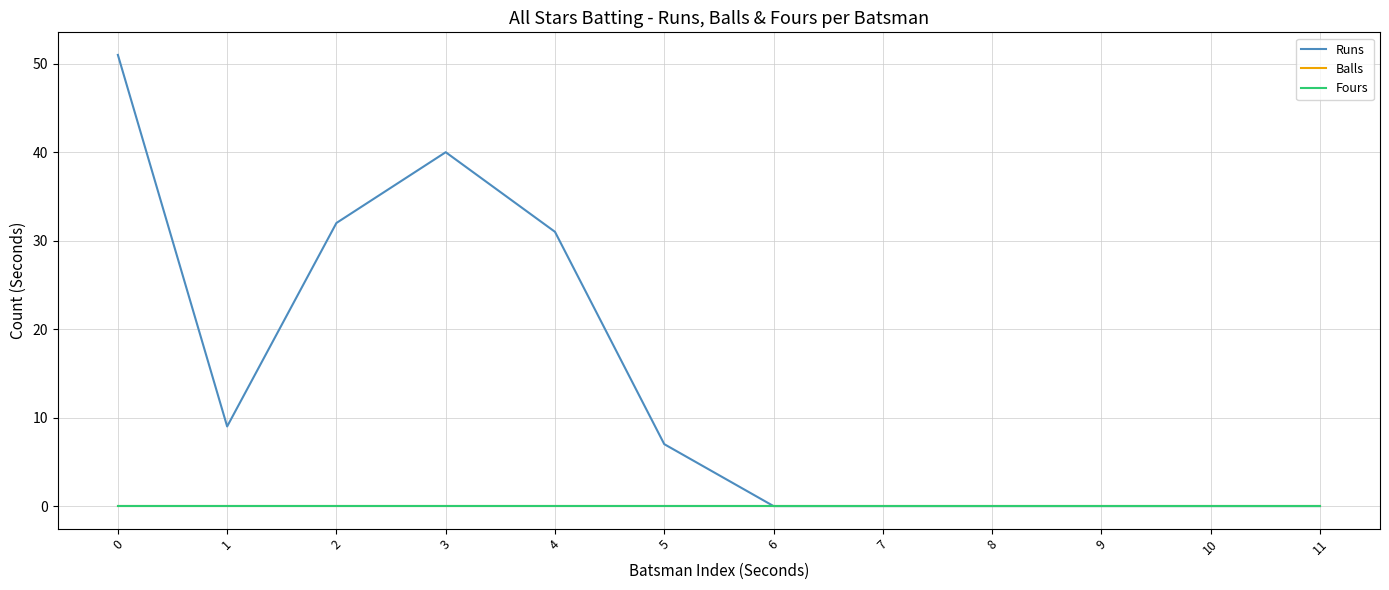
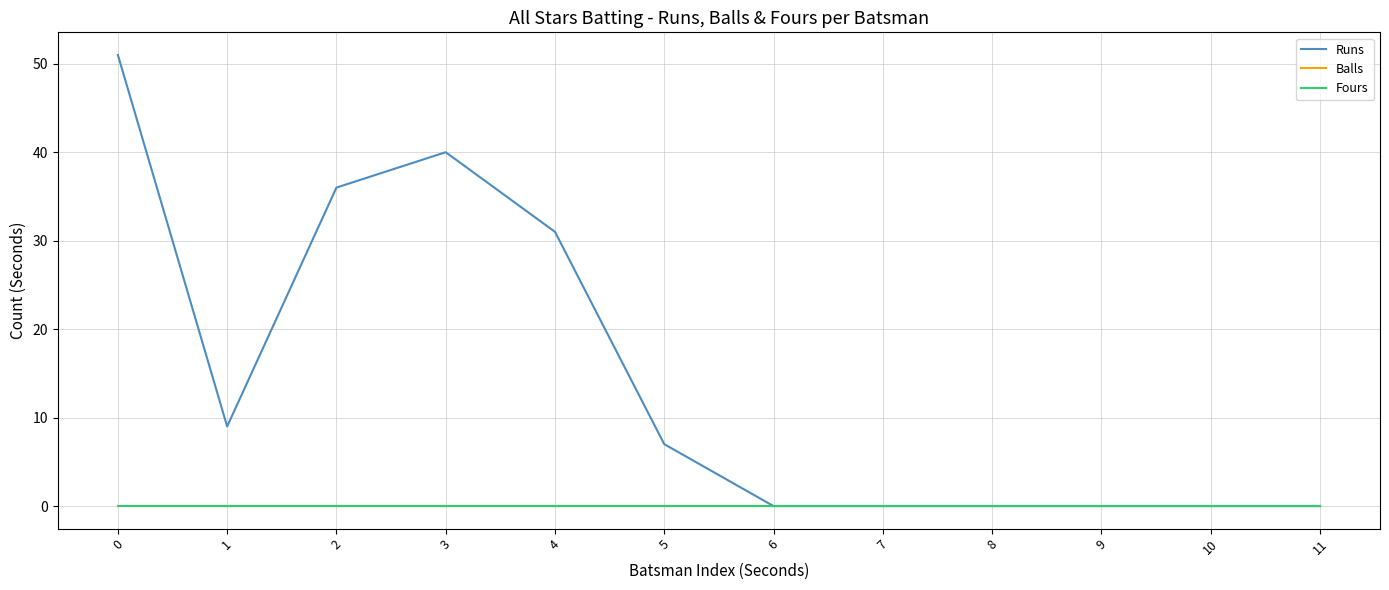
  {
    "Runs": {
      "0": 51,
      "1": 9,
-     "2": 32,
+     "2": 36,
      "3": 40,
      "4": 31,
      "5": 7
    },
    "Fours": {
      "0": 0,
      "1": 0,
      "2": 0,
      "3": 0,
      "4": 0,
      "5": 0
    }
  }
